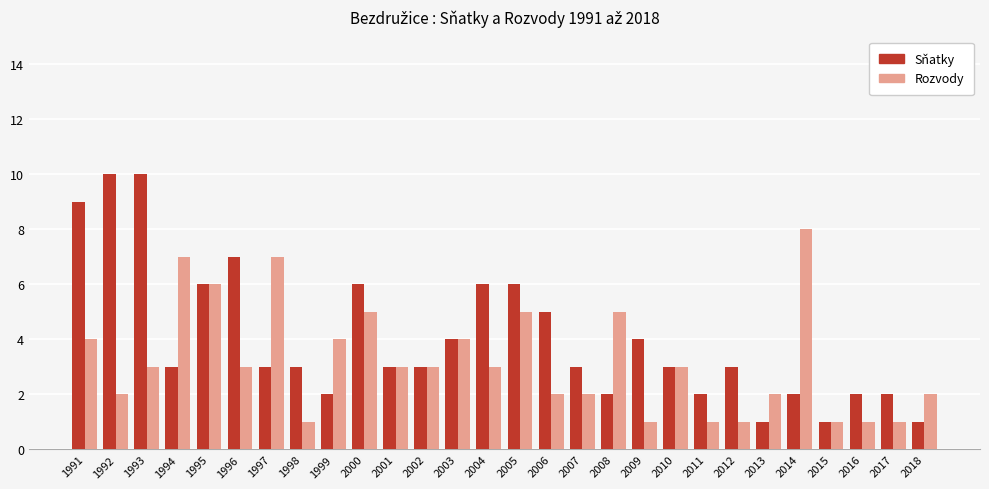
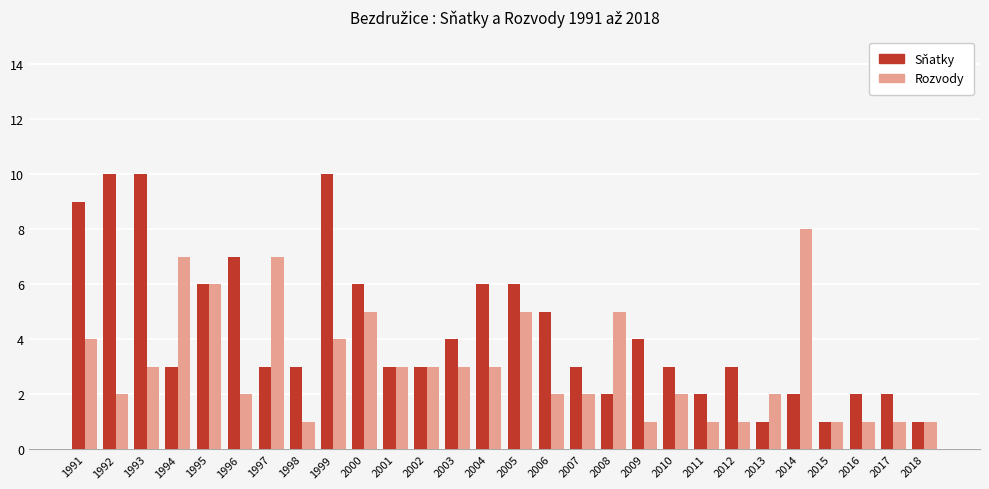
  {
    "Sňatky": {
      "1991": 9,
      "1992": 10,
      "1993": 10,
      "1994": 3,
      "1995": 6,
      "1996": 7,
      "1997": 3,
      "1998": 3,
-     "1999": 2,
+     "1999": 10,
      "2000": 6,
      "2001": 3,
      "2002": 3,
      "2003": 4,
      "2004": 6,
      "2005": 6,
      "2006": 5,
      "2007": 3,
      "2008": 2,
      "2009": 4,
      "2010": 3,
      "2011": 2,
      "2012": 3,
      "2013": 1,
      "2014": 2,
      "2015": 1,
      "2016": 2,
      "2017": 2,
      "2018": 1
    },
    "Rozvody": {
      "1991": 4,
      "1992": 2,
      "1993": 3,
      "1994": 7,
      "1995": 6,
-     "1996": 3,
+     "1996": 2,
      "1997": 7,
      "1998": 1,
      "1999": 4,
      "2000": 5,
      "2001": 3,
      "2002": 3,
-     "2003": 4,
+     "2003": 3,
      "2004": 3,
      "2005": 5,
      "2006": 2,
      "2007": 2,
      "2008": 5,
      "2009": 1,
-     "2010": 3,
+     "2010": 2,
      "2011": 1,
      "2012": 1,
      "2013": 2,
      "2014": 8,
      "2015": 1,
      "2016": 1,
      "2017": 1,
-     "2018": 2
+     "2018": 1
    }
  }
